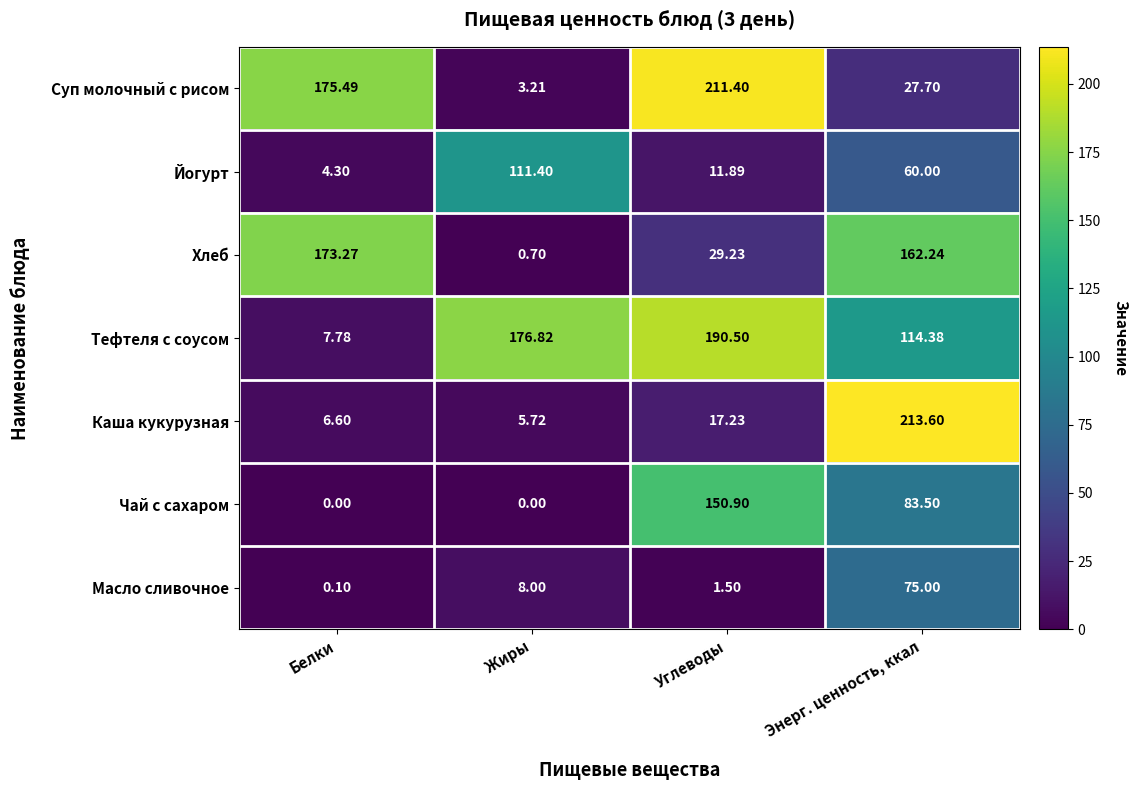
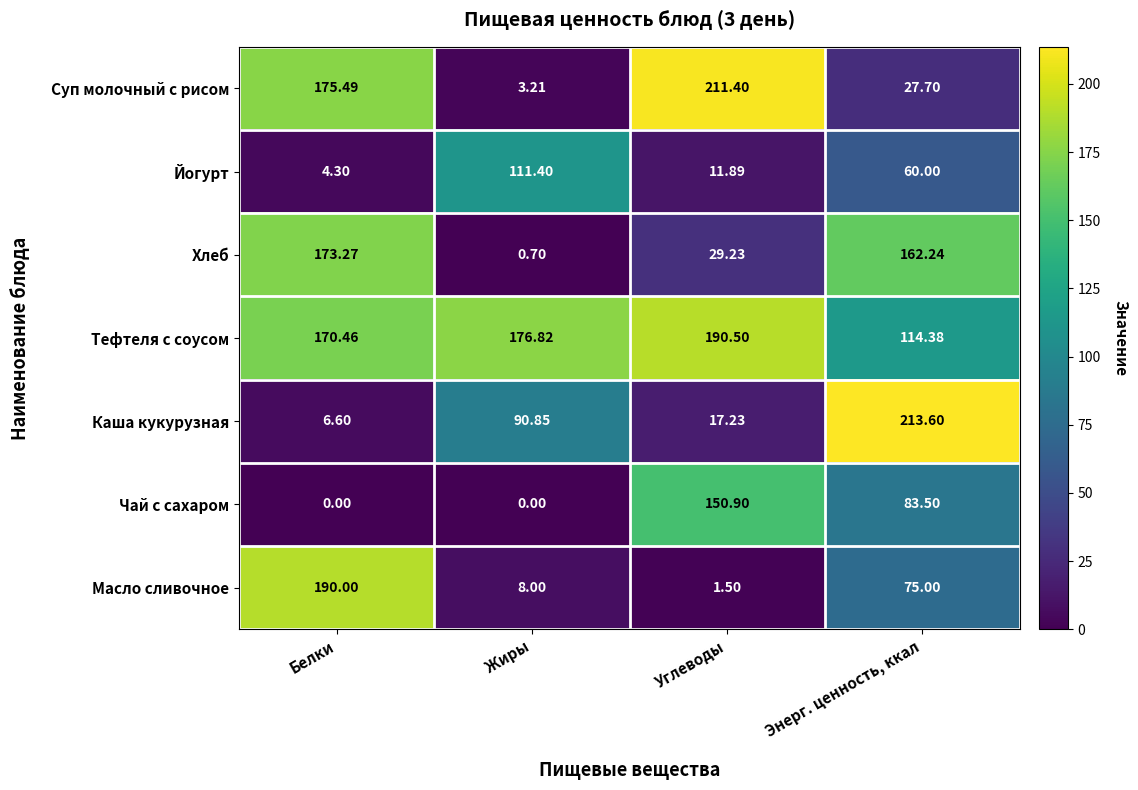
  {
    "Суп молочный с рисом": {
      "Белки": 175.49,
      "Жиры": 3.21,
      "Углеводы": 211.40,
      "Энерг. ценность, ккал": 27.70
    },
    "Йогурт": {
      "Белки": 4.30,
      "Жиры": 111.40,
      "Углеводы": 11.89,
      "Энерг. ценность, ккал": 60.00
    },
    "Хлеб": {
      "Белки": 173.27,
      "Жиры": 0.70,
      "Углеводы": 29.23,
      "Энерг. ценность, ккал": 162.24
    },
    "Тефтеля с соусом": {
-     "Белки": 7.78,
+     "Белки": 170.46,
      "Жиры": 176.82,
      "Углеводы": 190.50,
      "Энерг. ценность, ккал": 114.38
    },
    "Каша кукурузная": {
      "Белки": 6.60,
-     "Жиры": 5.72,
+     "Жиры": 90.85,
      "Углеводы": 17.23,
      "Энерг. ценность, ккал": 213.60
    },
    "Чай с сахаром": {
      "Белки": 0.00,
      "Жиры": 0.00,
      "Углеводы": 150.90,
      "Энерг. ценность, ккал": 83.50
    },
    "Масло сливочное": {
-     "Белки": 0.10,
+     "Белки": 190.00,
      "Жиры": 8.00,
      "Углеводы": 1.50,
      "Энерг. ценность, ккал": 75.00
    }
  }
